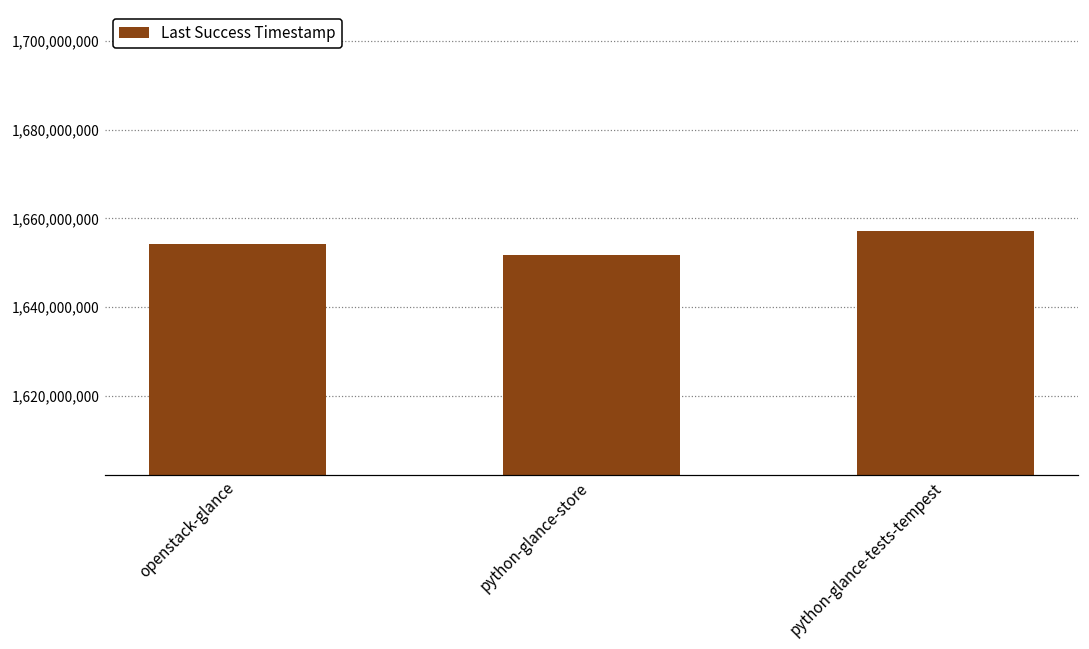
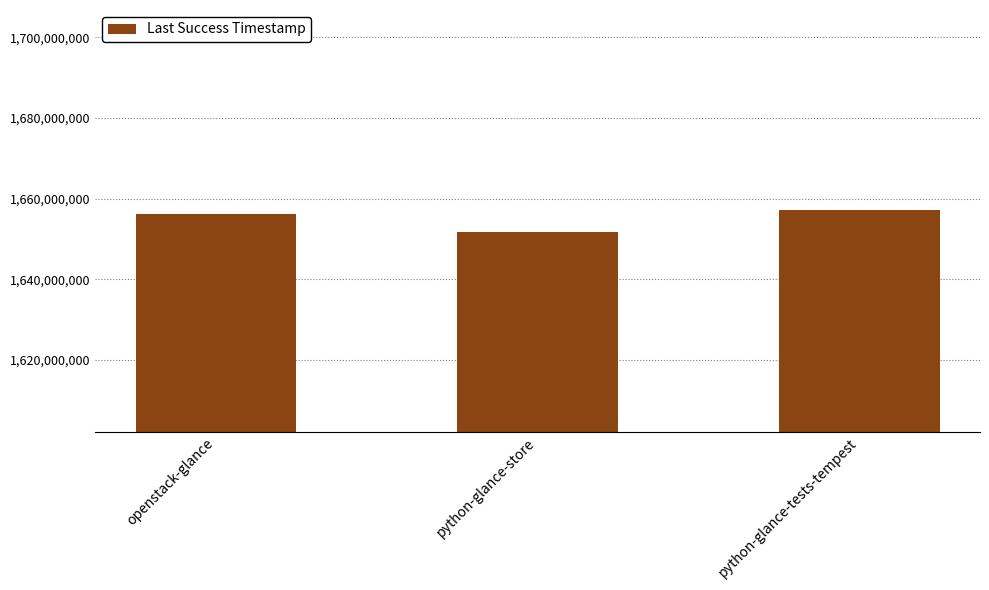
  {
-   "openstack-glance": "1,654,000,000",
+   "openstack-glance": "1,656,000,000",
    "python-glance-store": "1,652,000,000",
    "python-glance-tests-tempest": "1,657,000,000"
  }
